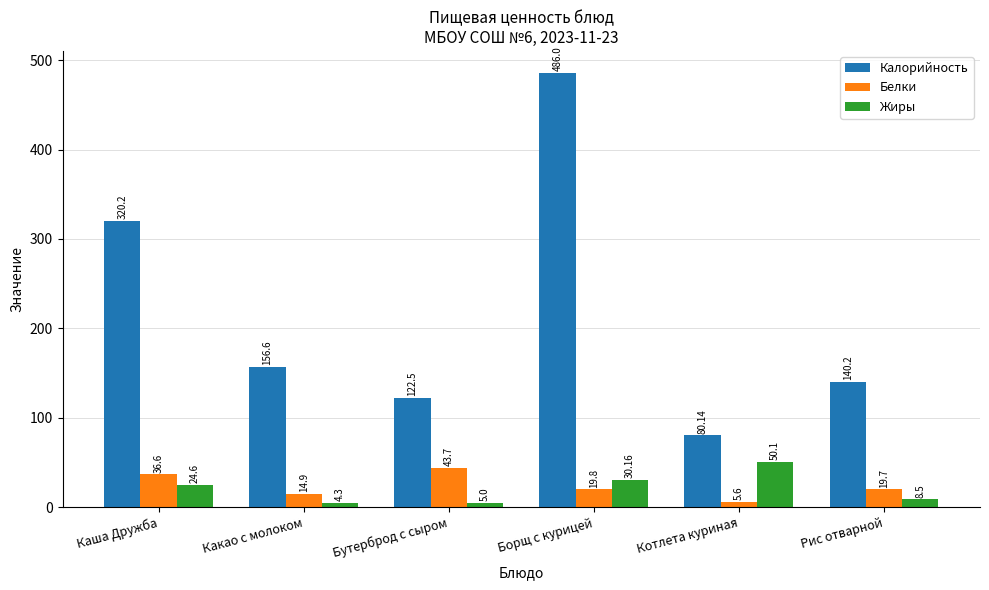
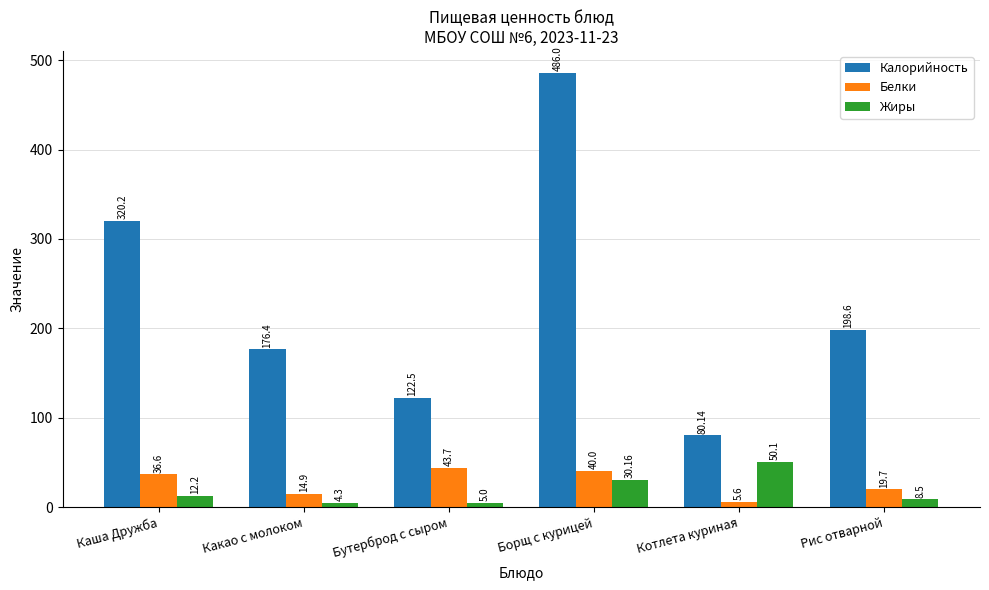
  {
    "Калорийность": {
      "Каша Дружба": 320.2,
-     "Какао с молоком": 156.6,
+     "Какао с молоком": 176.4,
      "Бутерброд с сыром": 122.5,
      "Борщ с курицей": 486.0,
      "Котлета куриная": 80.14,
-     "Рис отварной": 140.2
+     "Рис отварной": 198.6
    },
    "Белки": {
      "Каша Дружба": 36.6,
      "Какао с молоком": 14.9,
      "Бутерброд с сыром": 43.7,
-     "Борщ с курицей": 19.8,
+     "Борщ с курицей": 40.0,
      "Котлета куриная": 5.6,
      "Рис отварной": 19.7
    },
    "Жиры": {
-     "Каша Дружба": 24.6,
+     "Каша Дружба": 12.2,
      "Какао с молоком": 4.3,
      "Бутерброд с сыром": 5.0,
      "Борщ с курицей": 30.16,
      "Котлета куриная": 50.1,
      "Рис отварной": 8.5
    }
  }
